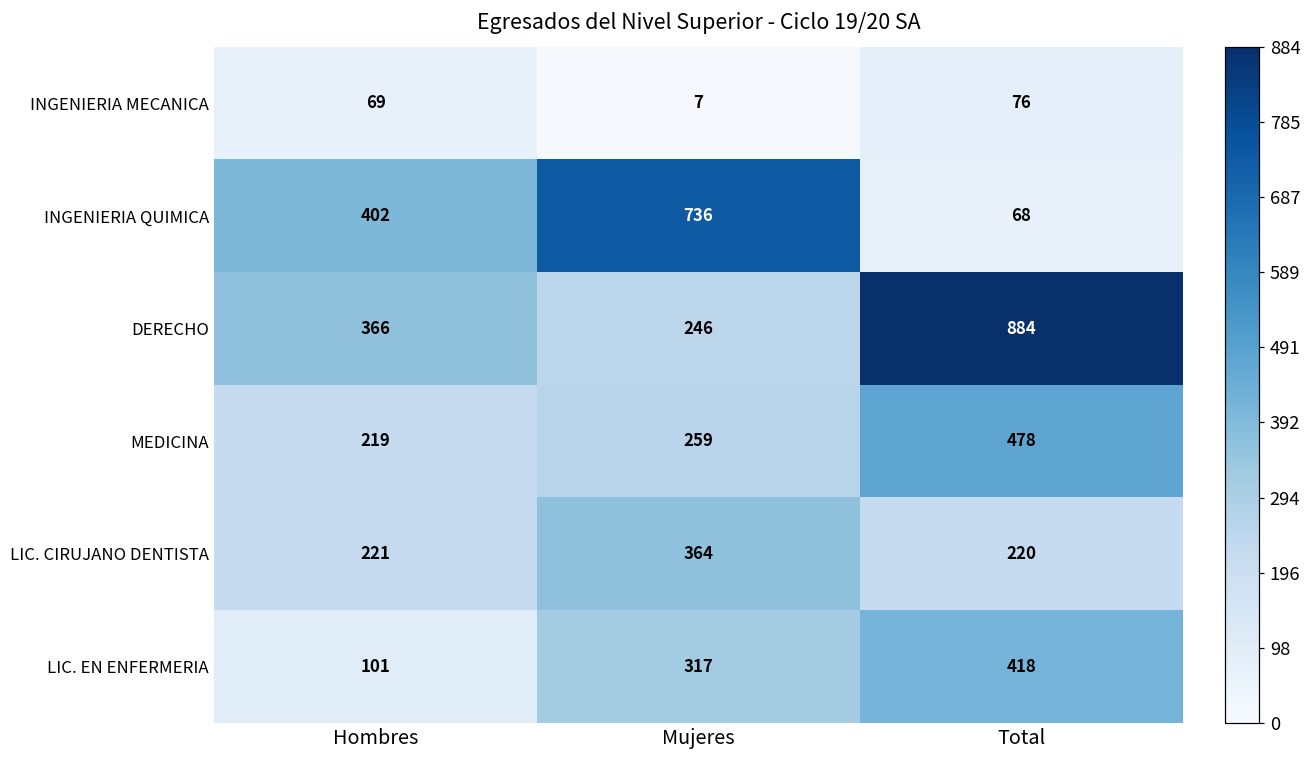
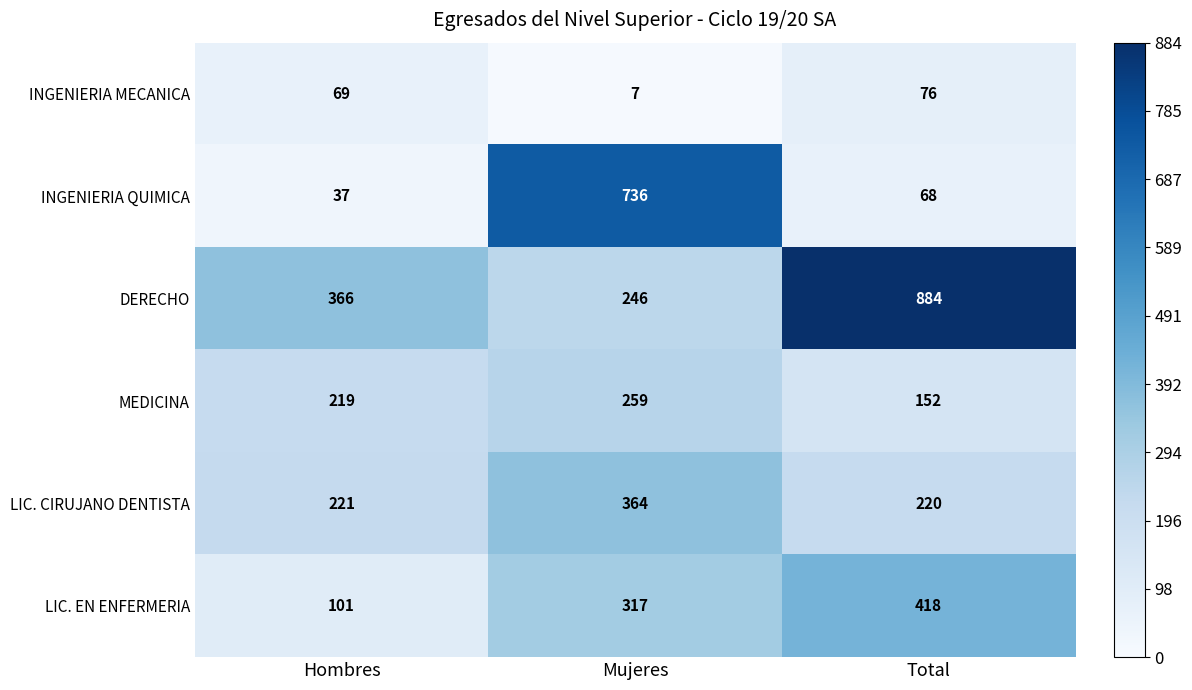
  {
    "INGENIERIA MECANICA": {
      "Hombres": 69,
      "Mujeres": 7,
      "Total": 76
    },
    "INGENIERIA QUIMICA": {
-     "Hombres": 402,
+     "Hombres": 37,
      "Mujeres": 736,
      "Total": 68
    },
    "DERECHO": {
      "Hombres": 366,
      "Mujeres": 246,
      "Total": 884
    },
    "MEDICINA": {
      "Hombres": 219,
      "Mujeres": 259,
-     "Total": 478
+     "Total": 152
    },
    "LIC. CIRUJANO DENTISTA": {
      "Hombres": 221,
      "Mujeres": 364,
      "Total": 220
    },
    "LIC. EN ENFERMERIA": {
      "Hombres": 101,
      "Mujeres": 317,
      "Total": 418
    }
  }
